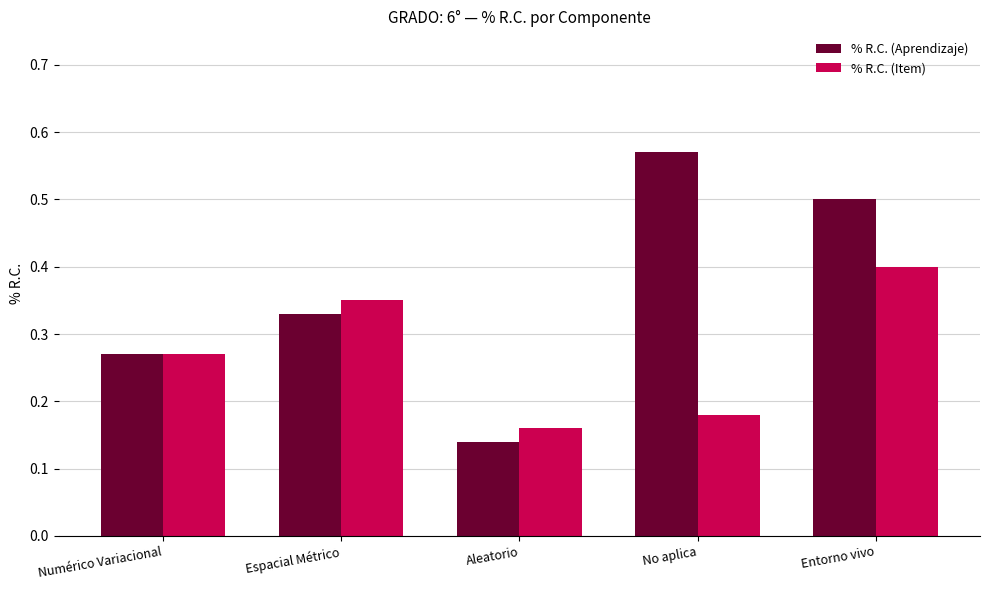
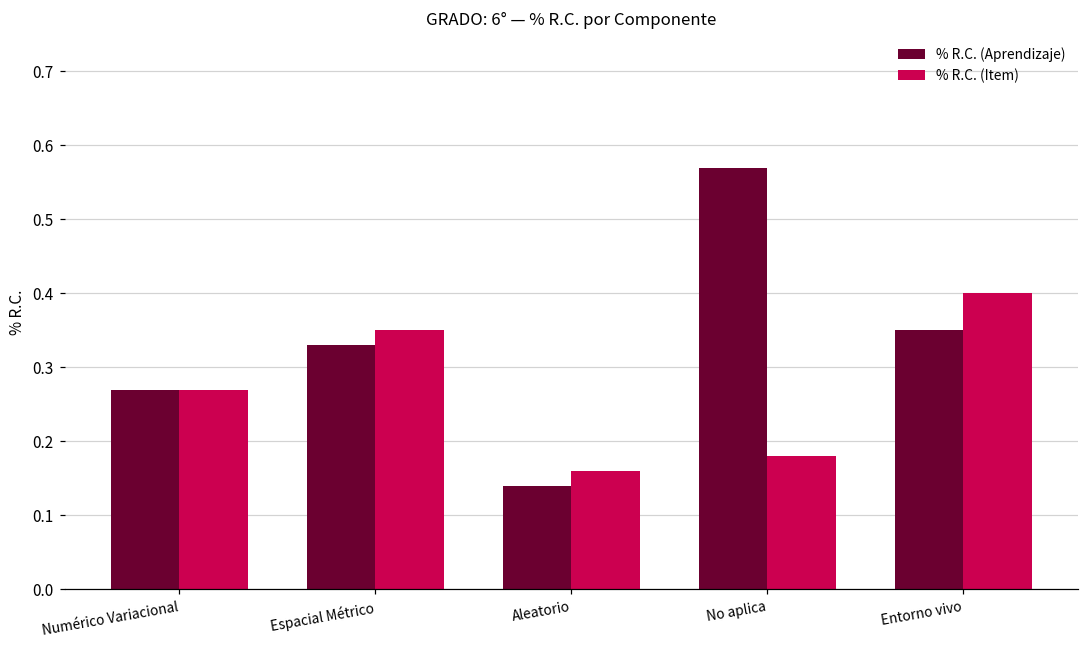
  {
    "% R.C. (Aprendizaje)": {
      "Numérico Variacional": 0.27,
      "Espacial Métrico": 0.33,
      "Aleatorio": 0.14,
      "No aplica": 0.57,
-     "Entorno vivo": 0.50
+     "Entorno vivo": 0.35
    },
    "% R.C. (Item)": {
      "Numérico Variacional": 0.27,
      "Espacial Métrico": 0.35,
      "Aleatorio": 0.16,
      "No aplica": 0.18,
      "Entorno vivo": 0.40
    }
  }
